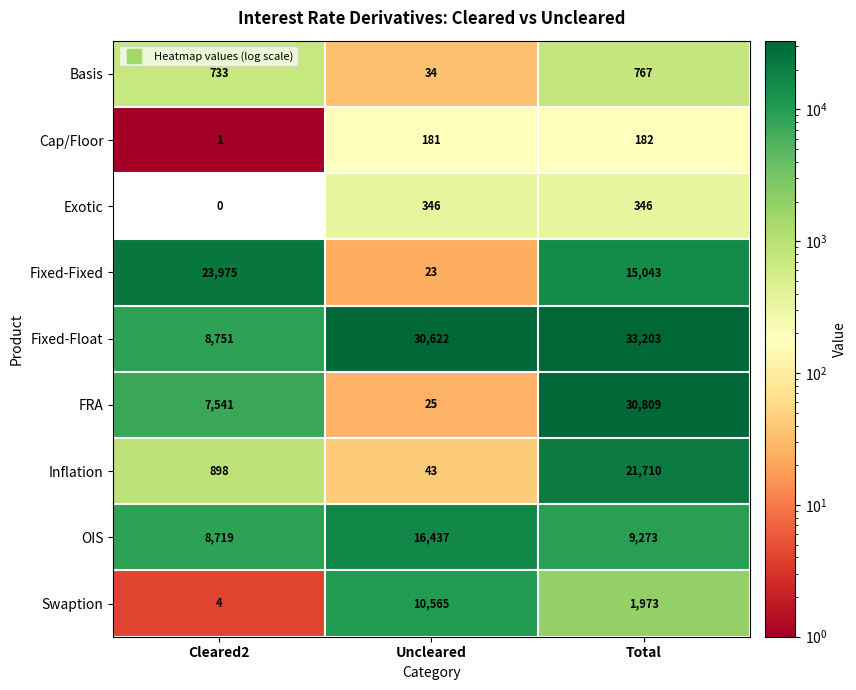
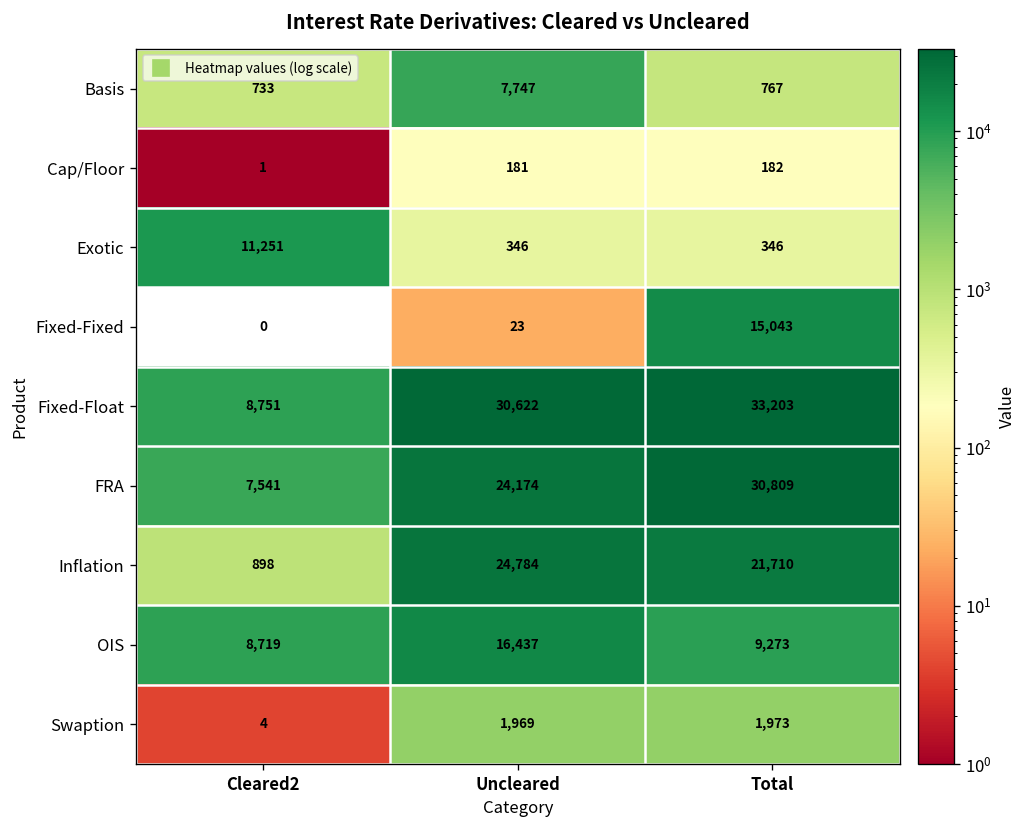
  {
    "Basis": {
      "Cleared2": "733",
-     "Uncleared": "34",
+     "Uncleared": "7,747",
      "Total": "767"
    },
    "Cap/Floor": {
      "Cleared2": "1",
      "Uncleared": "181",
      "Total": "182"
    },
    "Exotic": {
-     "Cleared2": "0",
+     "Cleared2": "11,251",
      "Uncleared": "346",
      "Total": "346"
    },
    "Fixed-Fixed": {
-     "Cleared2": "23,975",
+     "Cleared2": "0",
      "Uncleared": "23",
      "Total": "15,043"
    },
    "Fixed-Float": {
      "Cleared2": "8,751",
      "Uncleared": "30,622",
      "Total": "33,203"
    },
    "FRA": {
      "Cleared2": "7,541",
-     "Uncleared": "25",
+     "Uncleared": "24,174",
      "Total": "30,809"
    },
    "Inflation": {
      "Cleared2": "898",
-     "Uncleared": "43",
+     "Uncleared": "24,784",
      "Total": "21,710"
    },
    "OIS": {
      "Cleared2": "8,719",
      "Uncleared": "16,437",
      "Total": "9,273"
    },
    "Swaption": {
      "Cleared2": "4",
-     "Uncleared": "10,565",
+     "Uncleared": "1,969",
      "Total": "1,973"
    }
  }
